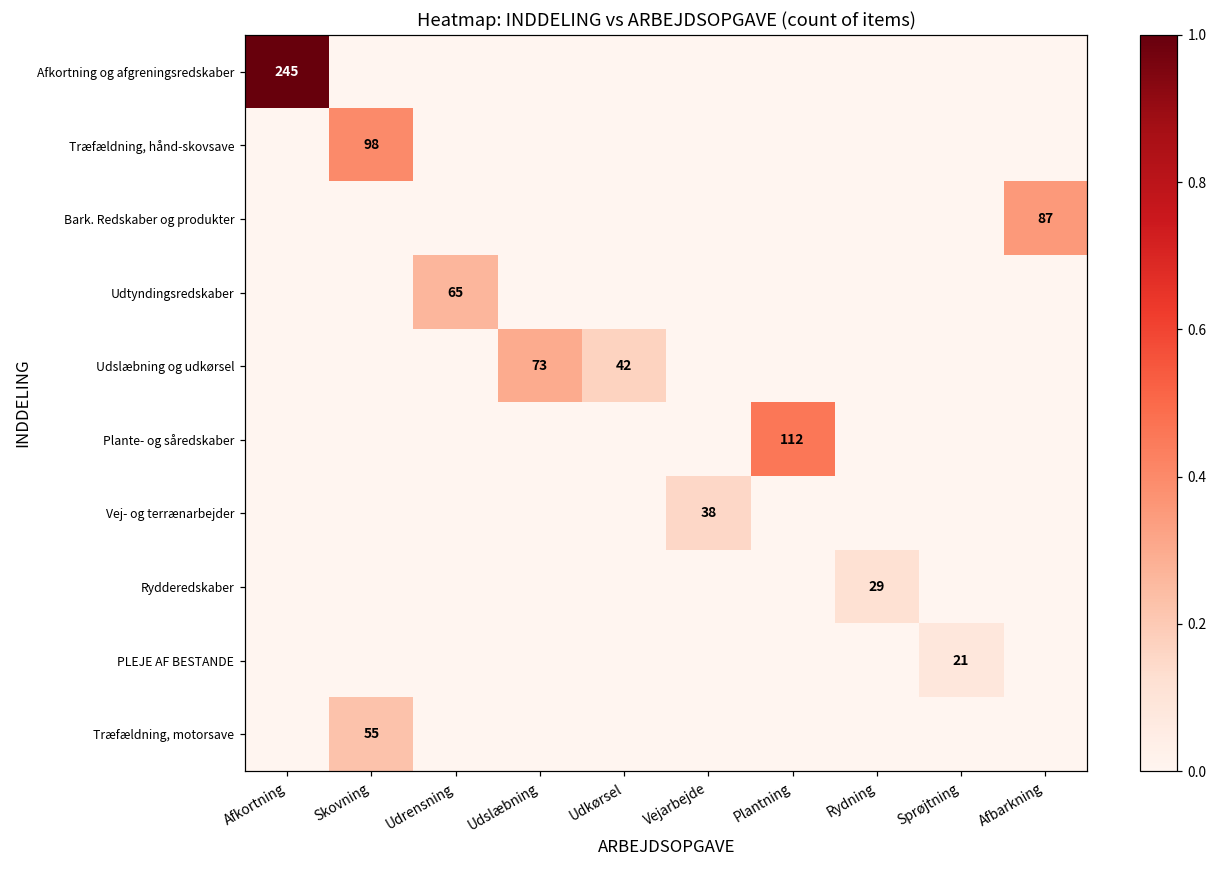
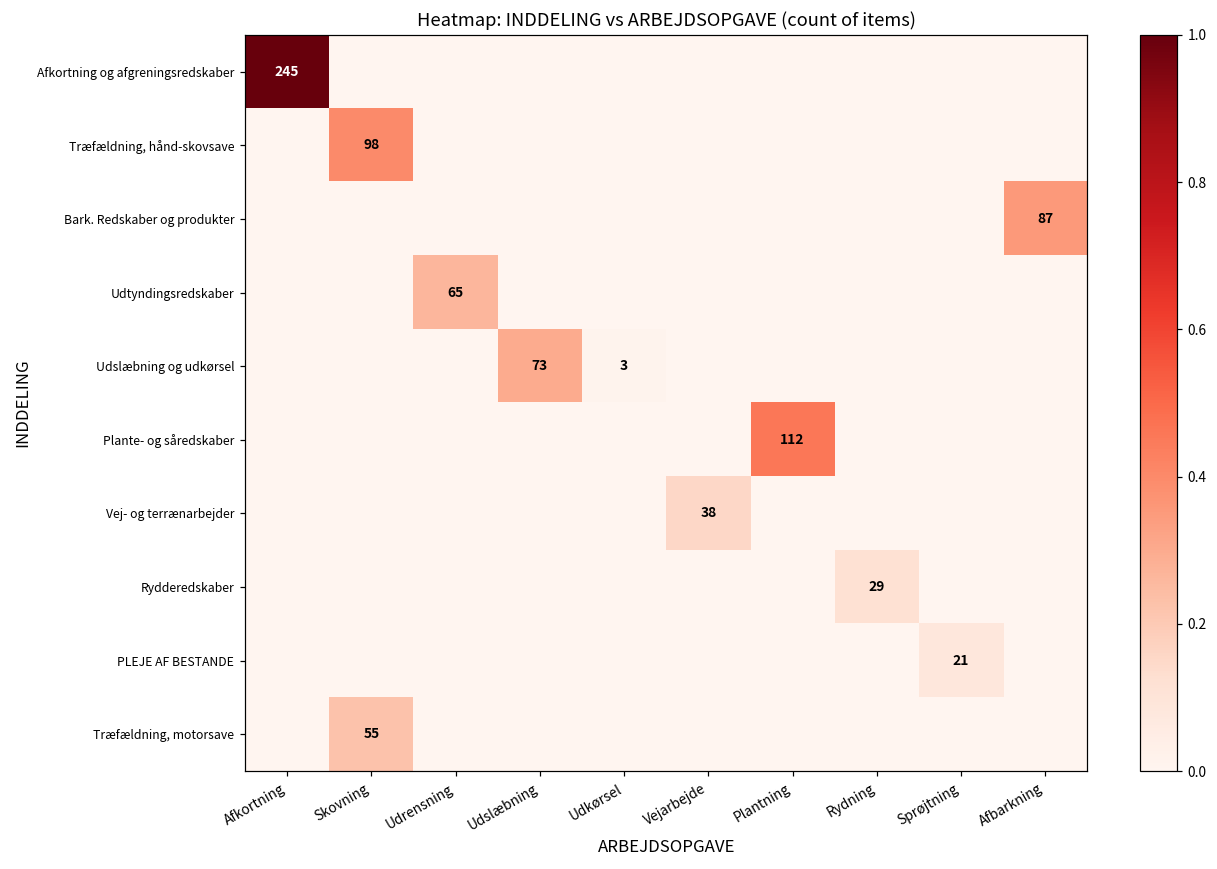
  {
    "Afkortning og afgreningsredskaber": {
      "Afkortning": 245
    },
    "Træfældning, hånd-skovsave": {
      "Skovning": 98
    },
    "Bark. Redskaber og produkter": {
      "Afbarkning": 87
    },
    "Udtyndingsredskaber": {
      "Udrensning": 65
    },
    "Udslæbning og udkørsel": {
      "Udslæbning": 73,
-     "Udkørsel": 42
+     "Udkørsel": 3
    },
    "Plante- og såredskaber": {
      "Plantning": 112
    },
    "Vej- og terrænarbejder": {
      "Vejarbejde": 38
    },
    "Rydderedskaber": {
      "Rydning": 29
    },
    "PLEJE AF BESTANDE": {
      "Sprøjtning": 21
    },
    "Træfældning, motorsave": {
      "Skovning": 55
    }
  }
